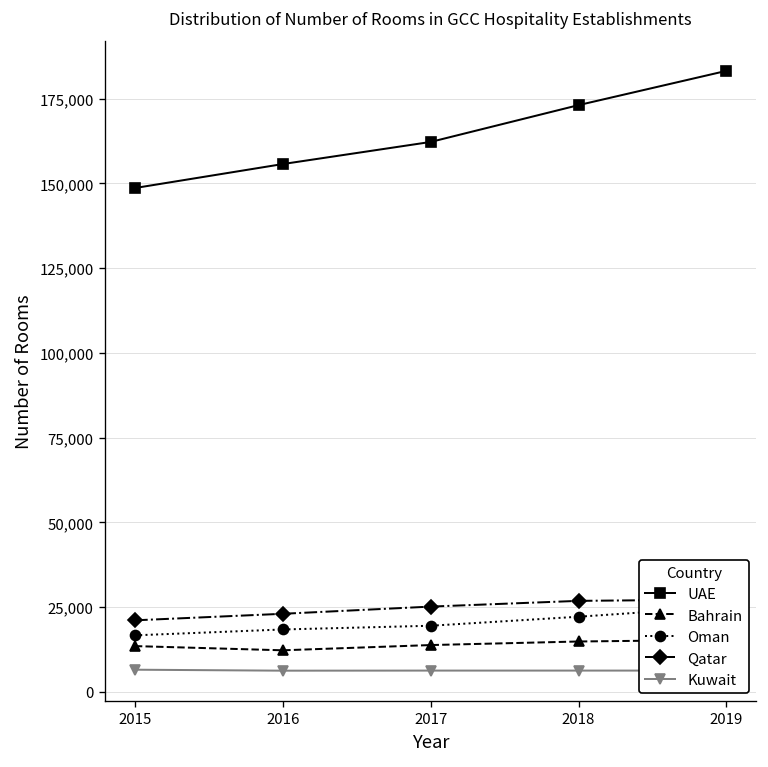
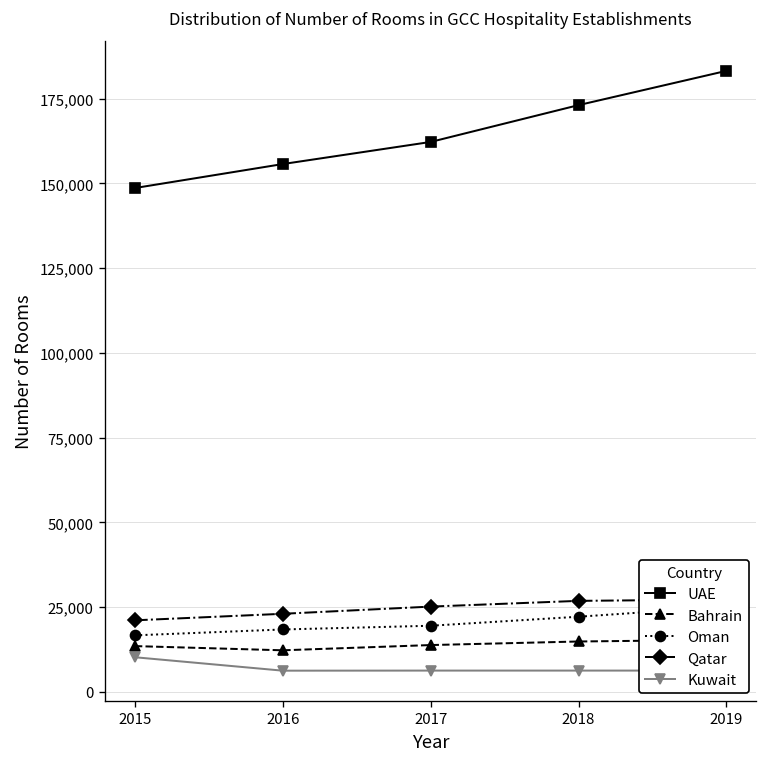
  {
    "Kuwait": {
-     "2015": "7,000",
+     "2015": "10,000",
      "2016": "6,000",
      "2017": "6,000",
      "2018": "6,000"
    }
  }
